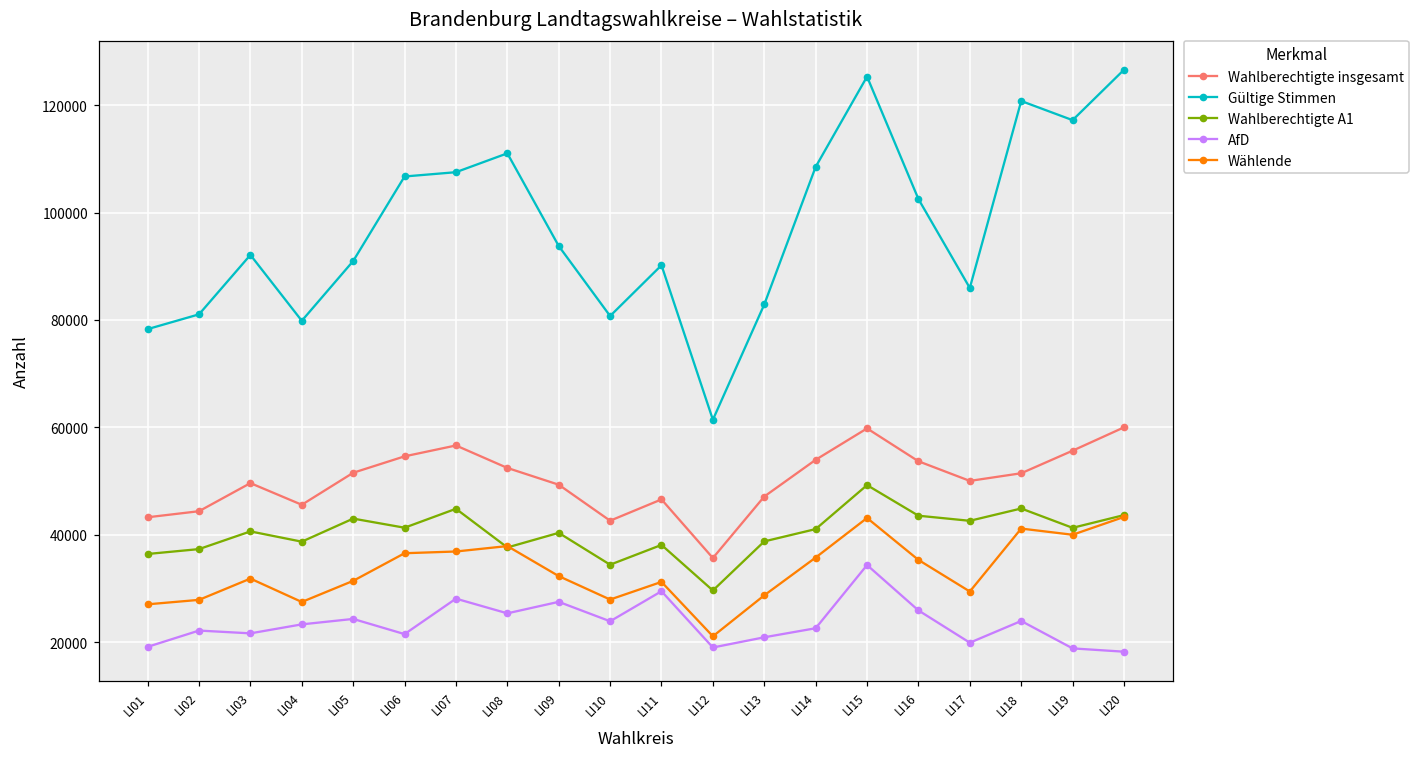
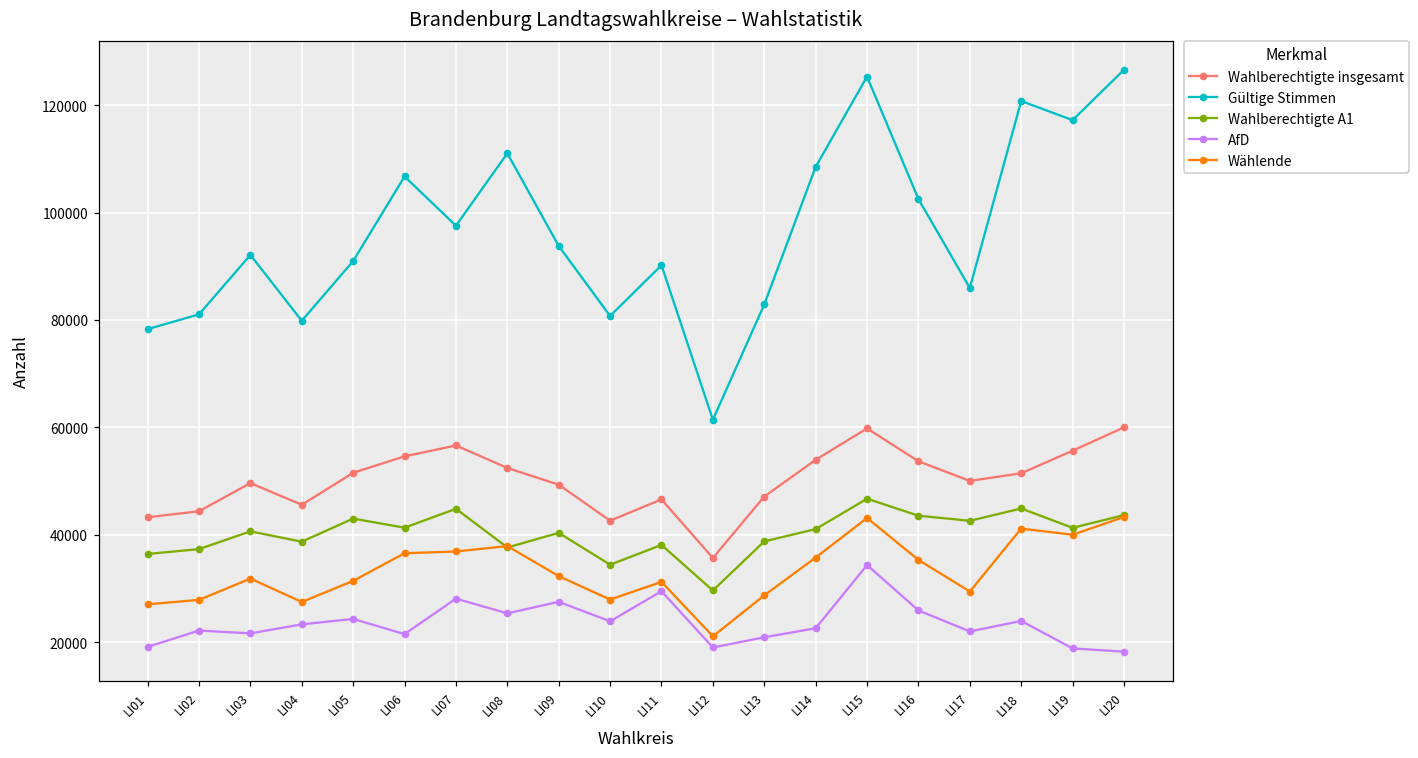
  {
    "Wahlberechtigte insgesamt": {
      "LI01": 43000,
      "LI02": 44000,
      "LI03": 50000,
      "LI04": 46000,
      "LI05": 52000,
      "LI06": 55000,
      "LI07": 57000,
      "LI08": 52000,
      "LI09": 49000,
      "LI10": 43000,
      "LI11": 47000,
      "LI12": 36000,
      "LI13": 47000,
      "LI14": 54000,
      "LI15": 60000,
      "LI16": 54000,
      "LI17": 50000,
      "LI18": 51000,
      "LI19": 56000,
      "LI20": 60000
    },
    "Gültige Stimmen": {
      "LI01": 78000,
      "LI02": 81000,
      "LI03": 92000,
      "LI04": 80000,
      "LI05": 91000,
      "LI06": 107000,
-     "LI07": 108000,
+     "LI07": 98000,
      "LI08": 111000,
      "LI09": 94000,
      "LI10": 81000,
      "LI11": 90000,
      "LI12": 61000,
      "LI13": 83000,
      "LI14": 109000,
      "LI15": 125000,
      "LI16": 103000,
      "LI17": 86000,
      "LI18": 121000,
      "LI19": 117000,
      "LI20": 127000
    },
    "Wahlberechtigte A1": {
      "LI01": 36000,
      "LI02": 37000,
      "LI03": 41000,
      "LI04": 39000,
      "LI05": 43000,
      "LI06": 41000,
      "LI07": 45000,
      "LI09": 40000,
      "LI10": 34000,
      "LI11": 38000,
      "LI12": 30000,
      "LI13": 39000,
      "LI14": 41000,
-     "LI15": 49000,
+     "LI15": 47000,
      "LI16": 44000,
      "LI17": 43000,
      "LI18": 45000,
      "LI19": 41000
    },
    "AfD": {
      "LI01": 19000,
      "LI02": 22000,
      "LI03": 22000,
      "LI04": 23000,
      "LI05": 24000,
      "LI06": 21000,
      "LI07": 28000,
      "LI08": 25000,
      "LI09": 27000,
      "LI10": 24000,
      "LI11": 29000,
      "LI12": 19000,
      "LI13": 21000,
      "LI14": 23000,
      "LI15": 34000,
      "LI16": 26000,
-     "LI17": 20000,
+     "LI17": 22000,
      "LI18": 24000,
      "LI19": 19000,
      "LI20": 18000
    },
    "Wählende": {
      "LI01": 27000,
      "LI02": 28000,
      "LI03": 32000,
      "LI04": 27000,
      "LI05": 31000,
      "LI06": 37000,
      "LI07": 37000,
      "LI09": 32000,
      "LI10": 28000,
      "LI11": 31000,
      "LI12": 21000,
      "LI13": 29000,
      "LI14": 36000,
      "LI15": 43000,
      "LI16": 35000,
      "LI17": 29000,
      "LI18": 41000,
      "LI19": 40000
    }
  }
